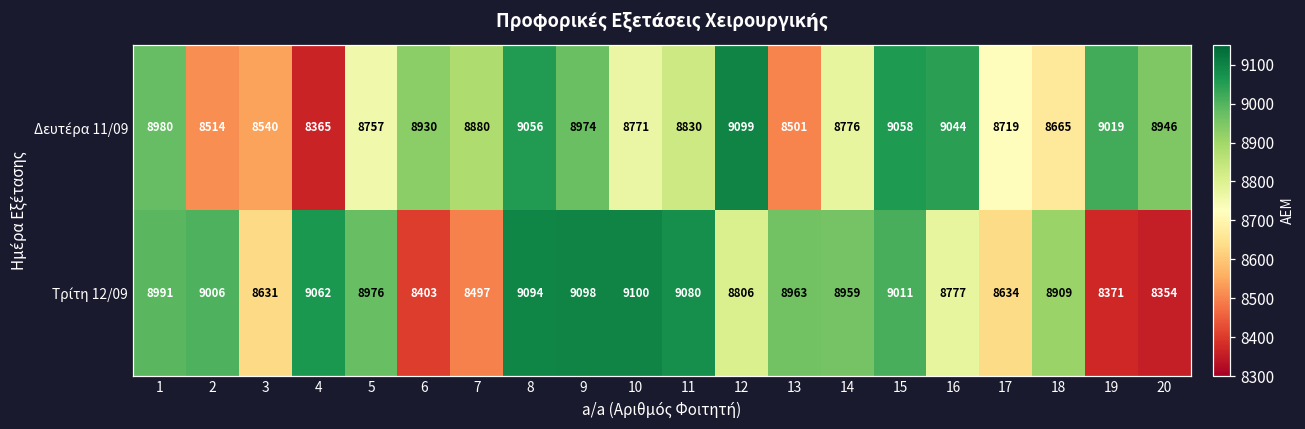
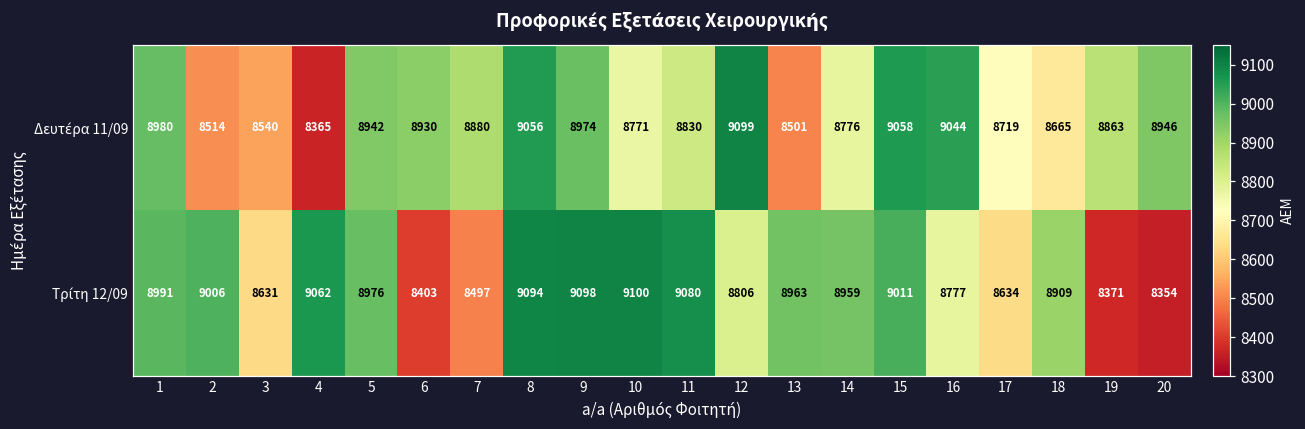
  {
    "Δευτέρα 11/09": {
      "1": 8980,
      "2": 8514,
      "3": 8540,
      "4": 8365,
-     "5": 8757,
+     "5": 8942,
      "6": 8930,
      "7": 8880,
      "8": 9056,
      "9": 8974,
      "10": 8771,
      "11": 8830,
      "12": 9099,
      "13": 8501,
      "14": 8776,
      "15": 9058,
      "16": 9044,
      "17": 8719,
      "18": 8665,
-     "19": 9019,
+     "19": 8863,
      "20": 8946
    },
    "Τρίτη 12/09": {
      "1": 8991,
      "2": 9006,
      "3": 8631,
      "4": 9062,
      "5": 8976,
      "6": 8403,
      "7": 8497,
      "8": 9094,
      "9": 9098,
      "10": 9100,
      "11": 9080,
      "12": 8806,
      "13": 8963,
      "14": 8959,
      "15": 9011,
      "16": 8777,
      "17": 8634,
      "18": 8909,
      "19": 8371,
      "20": 8354
    }
  }
